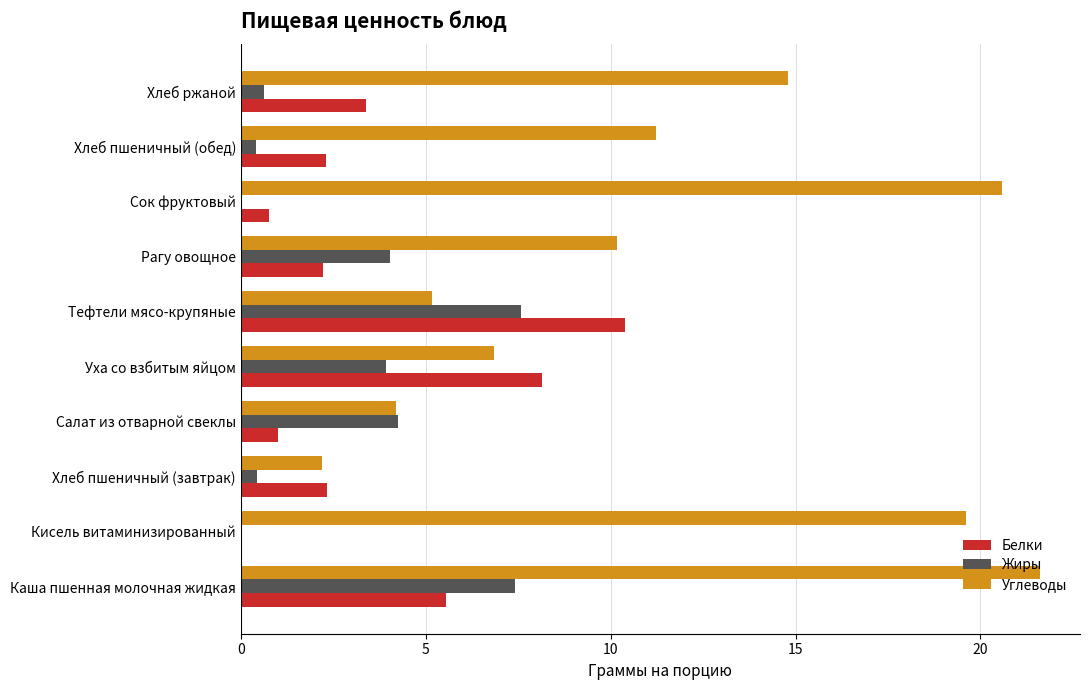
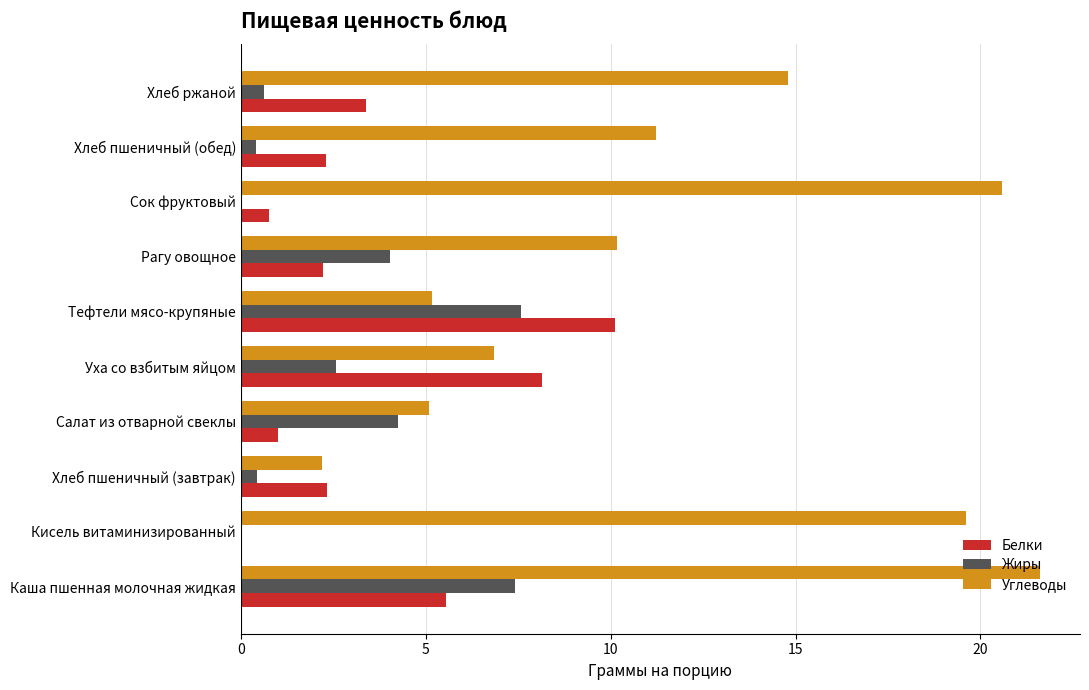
  {
    "Белки": {
      "Хлеб ржаной": 3.4,
      "Хлеб пшеничный (обед)": 2.3,
      "Сок фруктовый": 0.8,
      "Рагу овощное": 2.2,
-     "Тефтели мясо-крупяные": 10.4,
+     "Тефтели мясо-крупяные": 10.1,
      "Уха со взбитым яйцом": 8.1,
      "Салат из отварной свеклы": 1.0,
      "Хлеб пшеничный (завтрак)": 2.3,
      "Кисель витаминизированный": 0.0,
      "Каша пшенная молочная жидкая": 5.5
    },
    "Жиры": {
      "Хлеб ржаной": 0.6,
      "Хлеб пшеничный (обед)": 0.4,
      "Сок фруктовый": 0.0,
      "Рагу овощное": 4.0,
      "Тефтели мясо-крупяные": 7.6,
-     "Уха со взбитым яйцом": 3.9,
+     "Уха со взбитым яйцом": 2.6,
      "Салат из отварной свеклы": 4.3,
      "Хлеб пшеничный (завтрак)": 0.4,
      "Кисель витаминизированный": 0.0,
      "Каша пшенная молочная жидкая": 7.4
    },
    "Углеводы": {
      "Хлеб ржаной": 14.8,
      "Хлеб пшеничный (обед)": 11.2,
      "Сок фруктовый": 20.6,
      "Рагу овощное": 10.2,
      "Тефтели мясо-крупяные": 5.2,
      "Уха со взбитым яйцом": 6.9,
-     "Салат из отварной свеклы": 4.2,
+     "Салат из отварной свеклы": 5.1,
      "Хлеб пшеничный (завтрак)": 2.2,
      "Кисель витаминизированный": 19.6,
      "Каша пшенная молочная жидкая": 21.6
    }
  }
